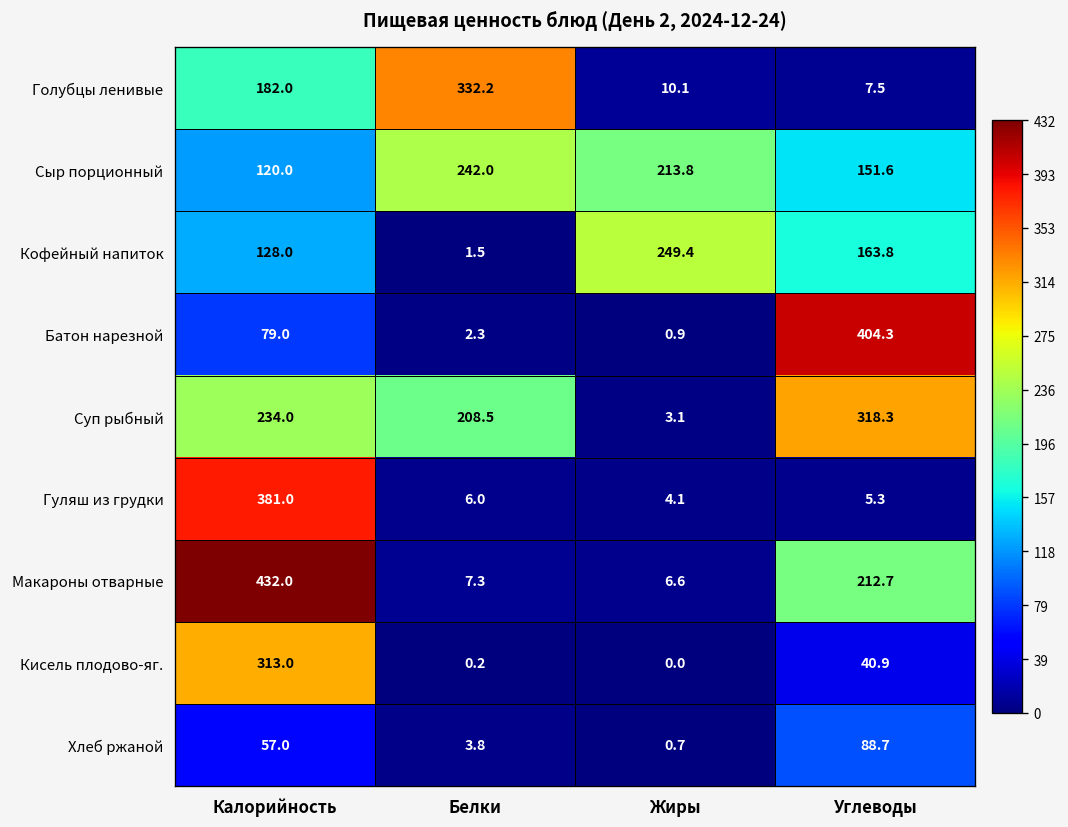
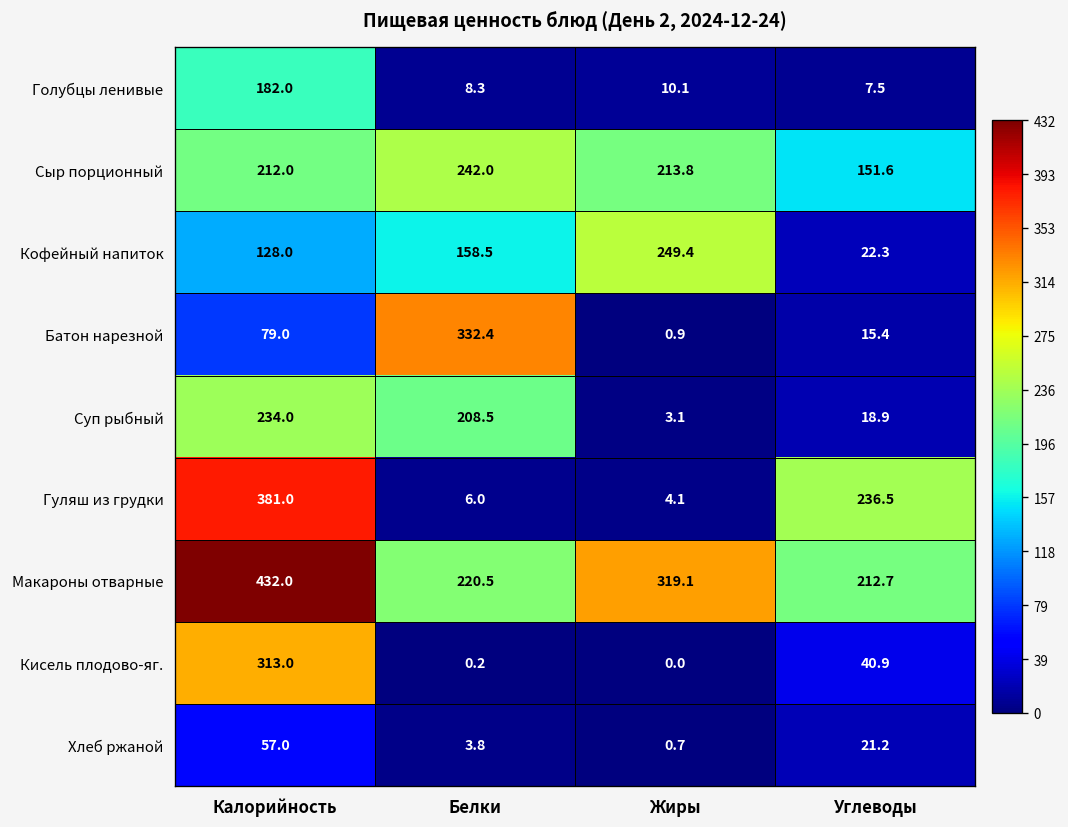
  {
    "Голубцы ленивые": {
      "Калорийность": 182.0,
-     "Белки": 332.2,
+     "Белки": 8.3,
      "Жиры": 10.1,
      "Углеводы": 7.5
    },
    "Сыр порционный": {
-     "Калорийность": 120.0,
+     "Калорийность": 212.0,
      "Белки": 242.0,
      "Жиры": 213.8,
      "Углеводы": 151.6
    },
    "Кофейный напиток": {
      "Калорийность": 128.0,
-     "Белки": 1.5,
+     "Белки": 158.5,
      "Жиры": 249.4,
-     "Углеводы": 163.8
+     "Углеводы": 22.3
    },
    "Батон нарезной": {
      "Калорийность": 79.0,
-     "Белки": 2.3,
+     "Белки": 332.4,
      "Жиры": 0.9,
-     "Углеводы": 404.3
+     "Углеводы": 15.4
    },
    "Суп рыбный": {
      "Калорийность": 234.0,
      "Белки": 208.5,
      "Жиры": 3.1,
-     "Углеводы": 318.3
+     "Углеводы": 18.9
    },
    "Гуляш из грудки": {
      "Калорийность": 381.0,
      "Белки": 6.0,
      "Жиры": 4.1,
-     "Углеводы": 5.3
+     "Углеводы": 236.5
    },
    "Макароны отварные": {
      "Калорийность": 432.0,
-     "Белки": 7.3,
-     "Жиры": 6.6,
+     "Белки": 220.5,
+     "Жиры": 319.1,
      "Углеводы": 212.7
    },
    "Кисель плодово-яг.": {
      "Калорийность": 313.0,
      "Белки": 0.2,
      "Жиры": 0.0,
      "Углеводы": 40.9
    },
    "Хлеб ржаной": {
      "Калорийность": 57.0,
      "Белки": 3.8,
      "Жиры": 0.7,
-     "Углеводы": 88.7
+     "Углеводы": 21.2
    }
  }
